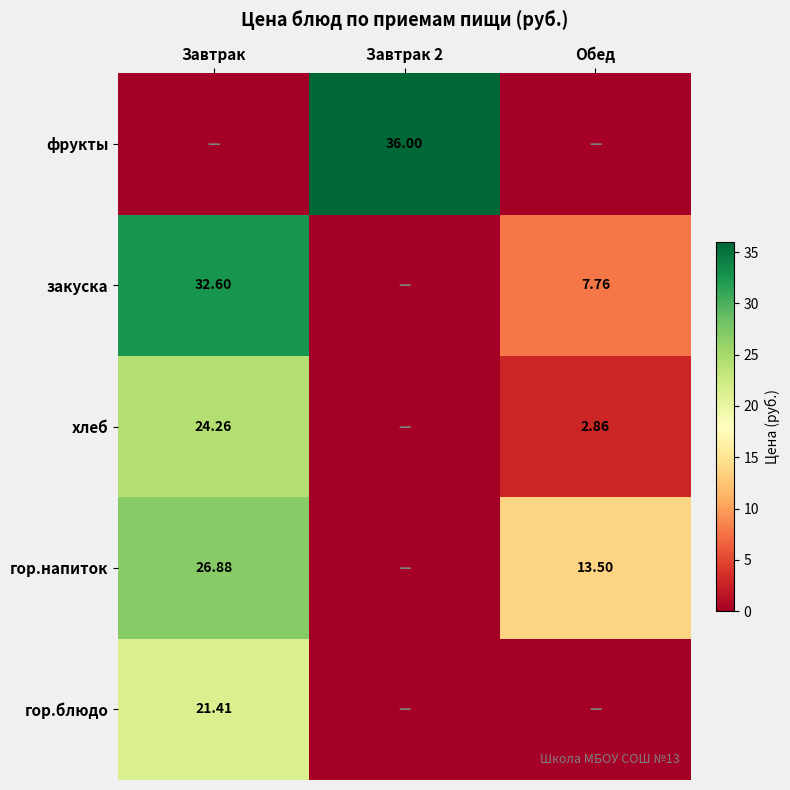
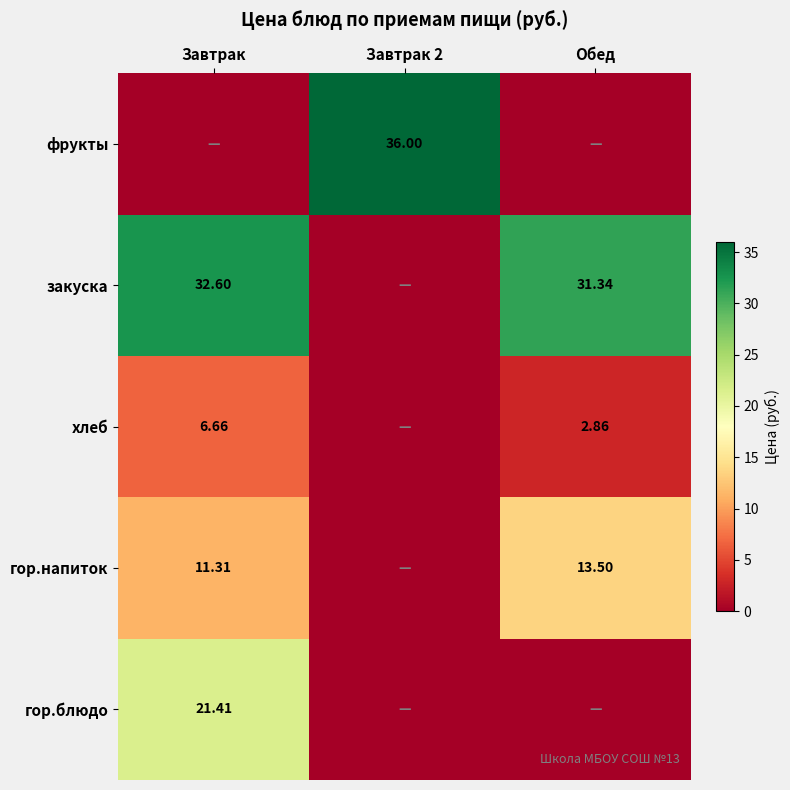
  {
    "фрукты": {
      "Завтрак 2": 36.00
    },
    "закуска": {
      "Завтрак": 32.60,
-     "Обед": 7.76
+     "Обед": 31.34
    },
    "хлеб": {
-     "Завтрак": 24.26,
+     "Завтрак": 6.66,
      "Обед": 2.86
    },
    "гор.напиток": {
-     "Завтрак": 26.88,
+     "Завтрак": 11.31,
      "Обед": 13.50
    },
    "гор.блюдо": {
      "Завтрак": 21.41
    }
  }
